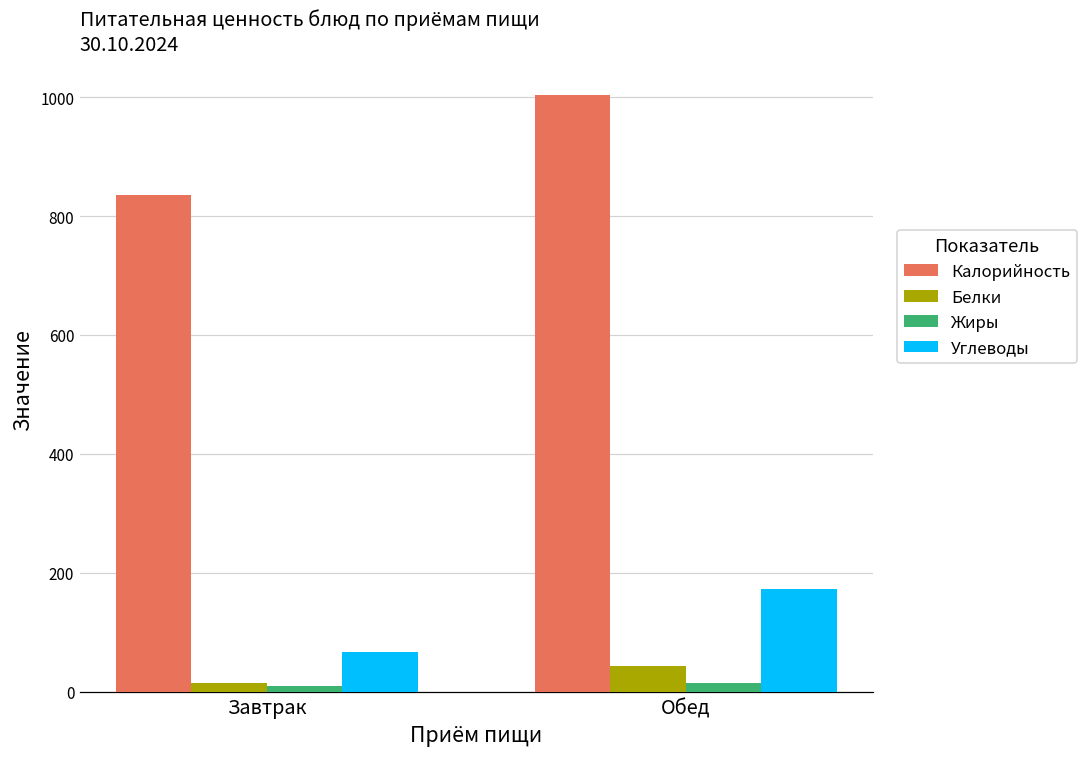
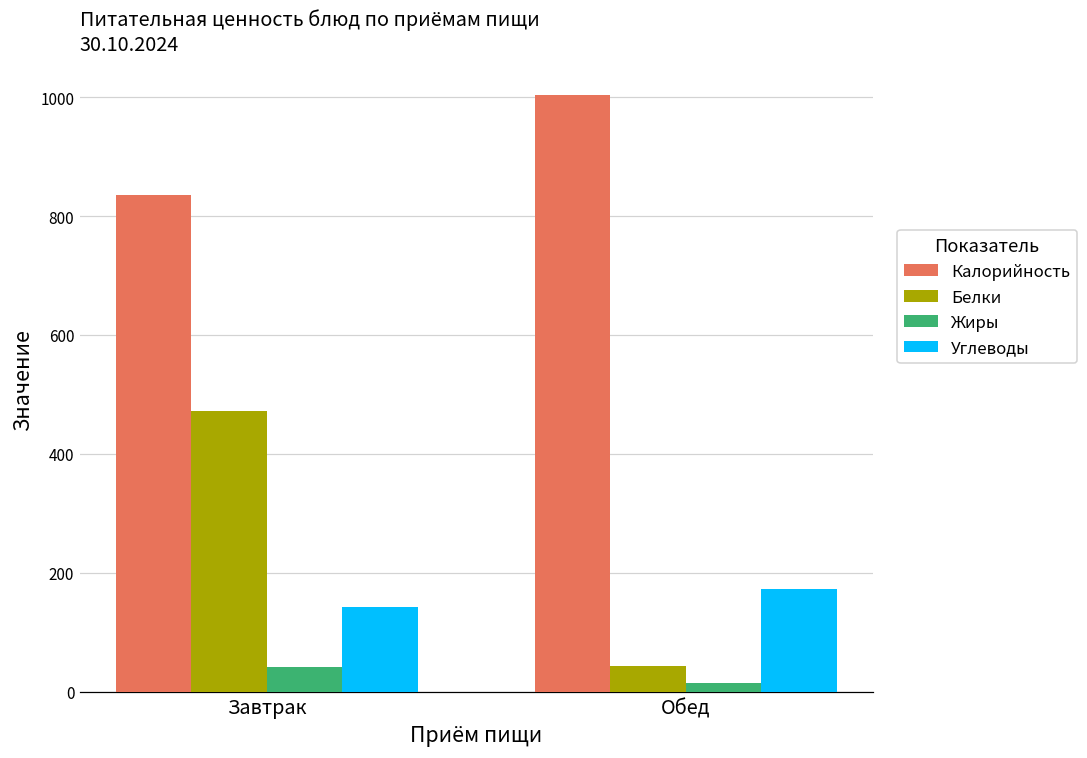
  {
    "Калорийность": {
      "Завтрак": 840,
      "Обед": 1000
    },
    "Белки": {
-     "Завтрак": 10,
+     "Завтрак": 470,
      "Обед": 40
    },
    "Жиры": {
-     "Завтрак": 10,
+     "Завтрак": 40,
      "Обед": 20
    },
    "Углеводы": {
-     "Завтрак": 70,
+     "Завтрак": 140,
      "Обед": 170
    }
  }
